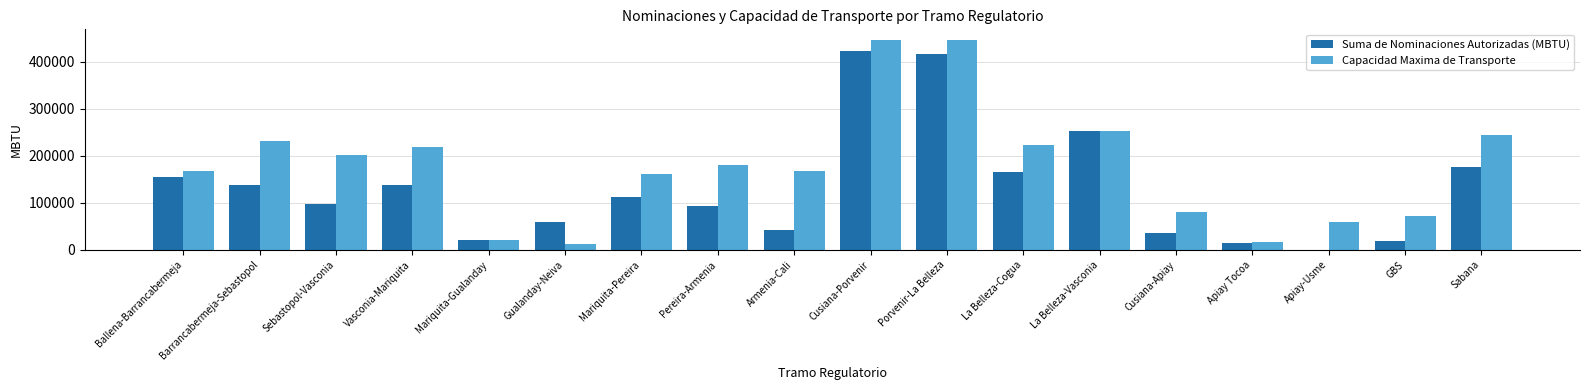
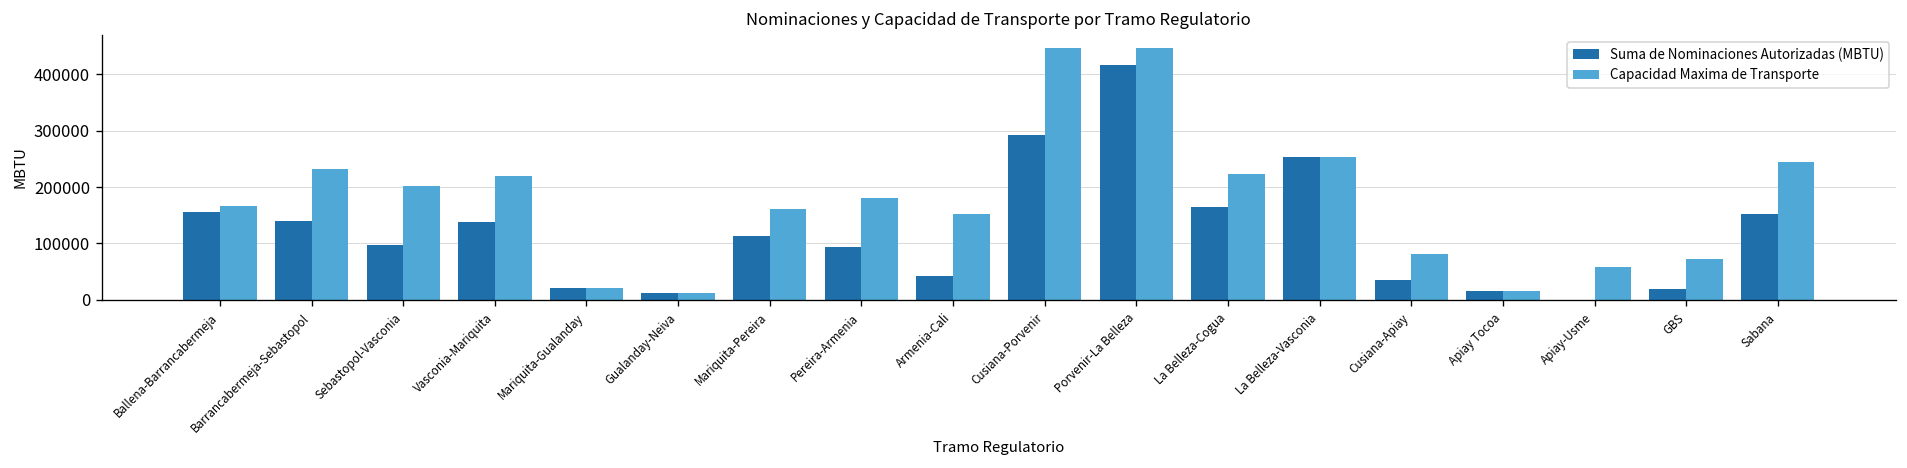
  {
    "Suma de Nominaciones Autorizadas (MBTU)": {
      "Ballena-Barrancabermeja": 160000,
      "Barrancabermeja-Sebastopol": 140000,
      "Sebastopol-Vasconia": 100000,
      "Vasconia-Mariquita": 140000,
      "Mariquita-Gualanday": 20000,
-     "Gualanday-Neiva": 60000,
+     "Gualanday-Neiva": 10000,
      "Mariquita-Pereira": 110000,
      "Pereira-Armenia": 90000,
      "Armenia-Cali": 40000,
-     "Cusiana-Porvenir": 420000,
+     "Cusiana-Porvenir": 290000,
      "Porvenir-La Belleza": 420000,
      "La Belleza-Cogua": 170000,
      "La Belleza-Vasconia": 250000,
      "Cusiana-Apiay": 40000,
      "Apiay Tocoa": 20000,
      "GBS": 20000,
-     "Sabana": 180000
+     "Sabana": 150000
    },
    "Capacidad Maxima de Transporte": {
      "Ballena-Barrancabermeja": 170000,
      "Barrancabermeja-Sebastopol": 230000,
      "Sebastopol-Vasconia": 200000,
      "Vasconia-Mariquita": 220000,
      "Mariquita-Gualanday": 20000,
      "Gualanday-Neiva": 10000,
      "Mariquita-Pereira": 160000,
      "Pereira-Armenia": 180000,
-     "Armenia-Cali": 170000,
+     "Armenia-Cali": 150000,
      "Cusiana-Porvenir": 450000,
      "Porvenir-La Belleza": 450000,
      "La Belleza-Cogua": 220000,
      "La Belleza-Vasconia": 250000,
      "Cusiana-Apiay": 80000,
      "Apiay Tocoa": 20000,
      "Apiay-Usme": 60000,
      "GBS": 70000,
      "Sabana": 250000
    }
  }
